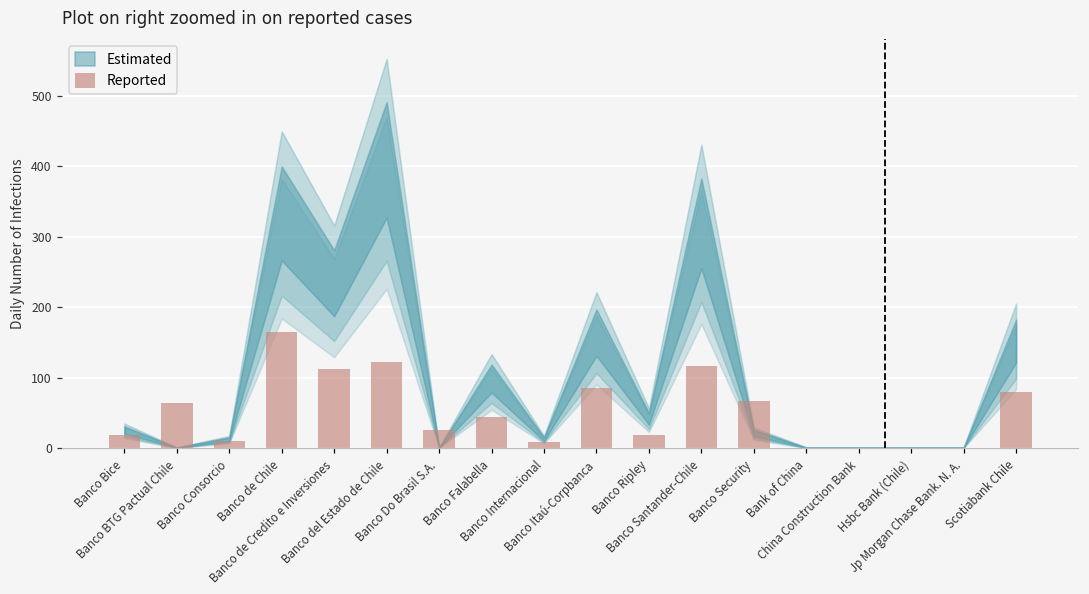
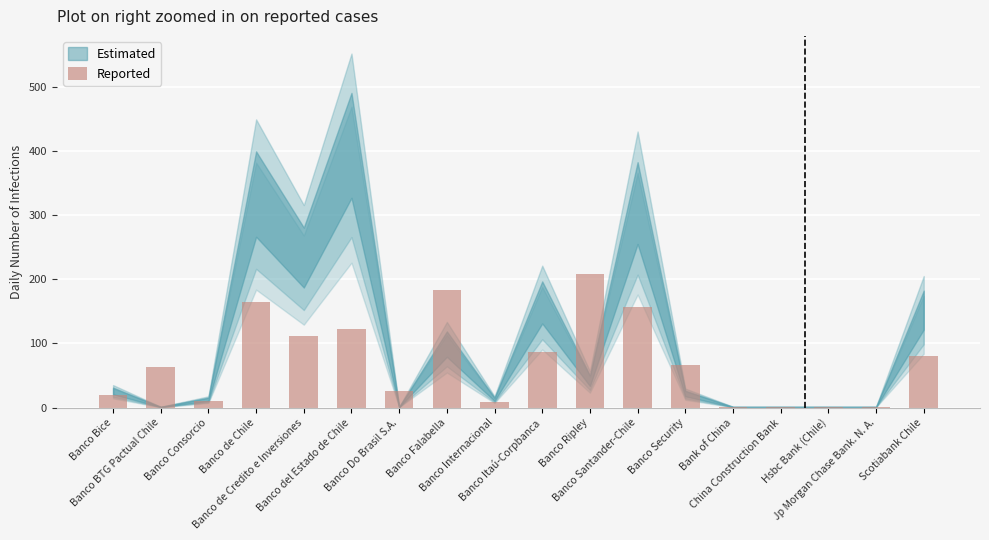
  {
    "Reported": {
      "Banco Bice": 20,
      "Banco BTG Pactual Chile": 60,
      "Banco Consorcio": 10,
      "Banco de Chile": 170,
      "Banco de Credito e Inversiones": 110,
      "Banco del Estado de Chile": 120,
      "Banco Do Brasil S.A.": 30,
-     "Banco Falabella": 40,
+     "Banco Falabella": 180,
      "Banco Internacional": 10,
      "Banco Itaú-Corpbanca": 90,
-     "Banco Ripley": 20,
-     "Banco Santander-Chile": 120,
+     "Banco Ripley": 210,
+     "Banco Santander-Chile": 160,
      "Banco Security": 70,
      "Scotiabank Chile": 80
    }
  }
